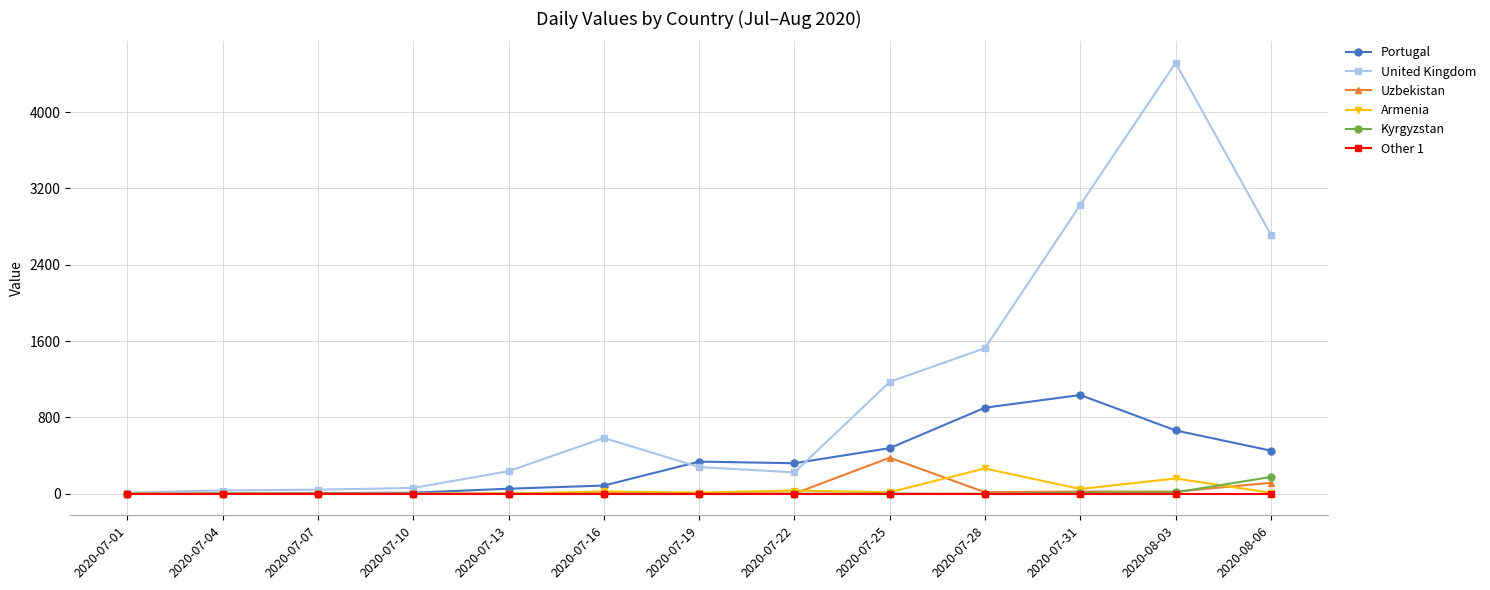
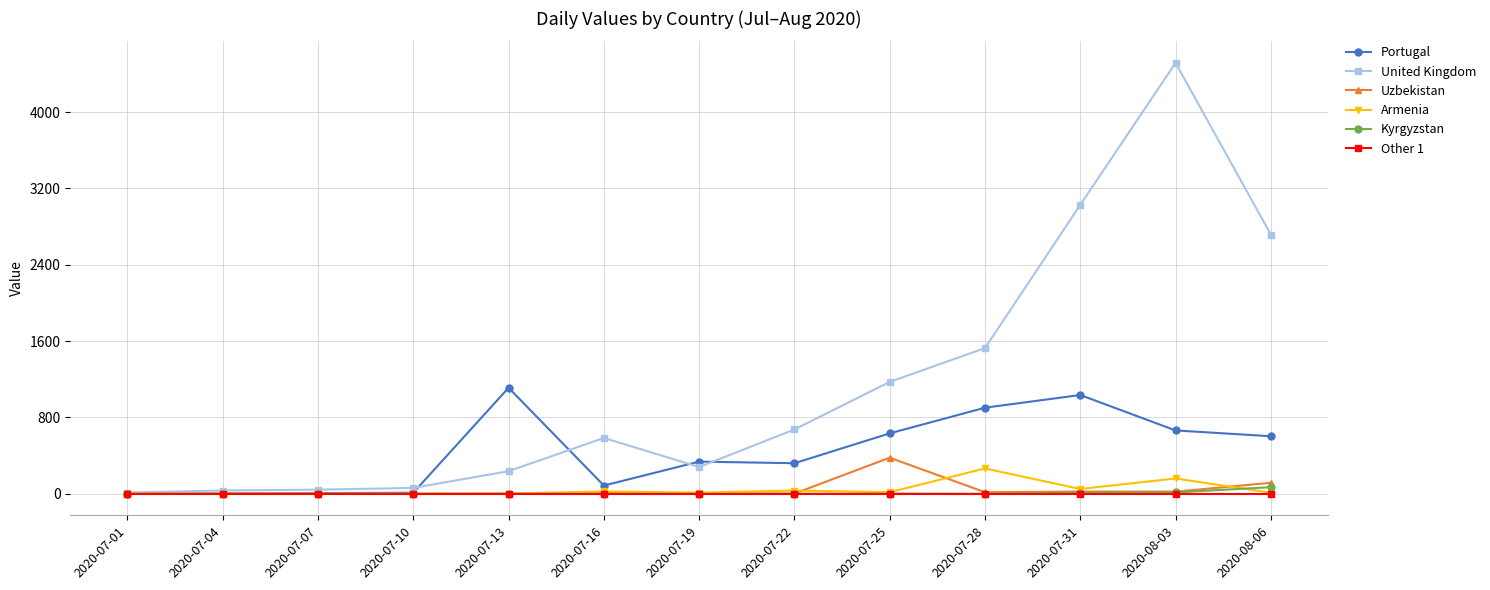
  {
    "Portugal": {
-     "2020-07-13": 100,
+     "2020-07-13": 1100,
      "2020-07-16": 100,
      "2020-07-19": 300,
      "2020-07-22": 300,
-     "2020-07-25": 500,
+     "2020-07-25": 600,
      "2020-07-28": 900,
      "2020-07-31": 1000,
      "2020-08-03": 700,
-     "2020-08-06": 500
+     "2020-08-06": 600
    },
    "United Kingdom": {
      "2020-07-04": 0,
      "2020-07-07": 0,
      "2020-07-10": 100,
      "2020-07-13": 200,
      "2020-07-16": 600,
      "2020-07-19": 300,
-     "2020-07-22": 200,
+     "2020-07-22": 700,
      "2020-07-25": 1200,
      "2020-07-28": 1500,
      "2020-07-31": 3000,
      "2020-08-03": 4500,
      "2020-08-06": 2700
    },
    "Uzbekistan": {
      "2020-07-25": 400,
      "2020-08-06": 100
    },
    "Armenia": {
      "2020-07-22": 0,
      "2020-07-28": 300,
      "2020-07-31": 100,
      "2020-08-03": 200
    },
    "Kyrgyzstan": {
-     "2020-08-06": 200
+     "2020-08-06": 100
    }
  }
